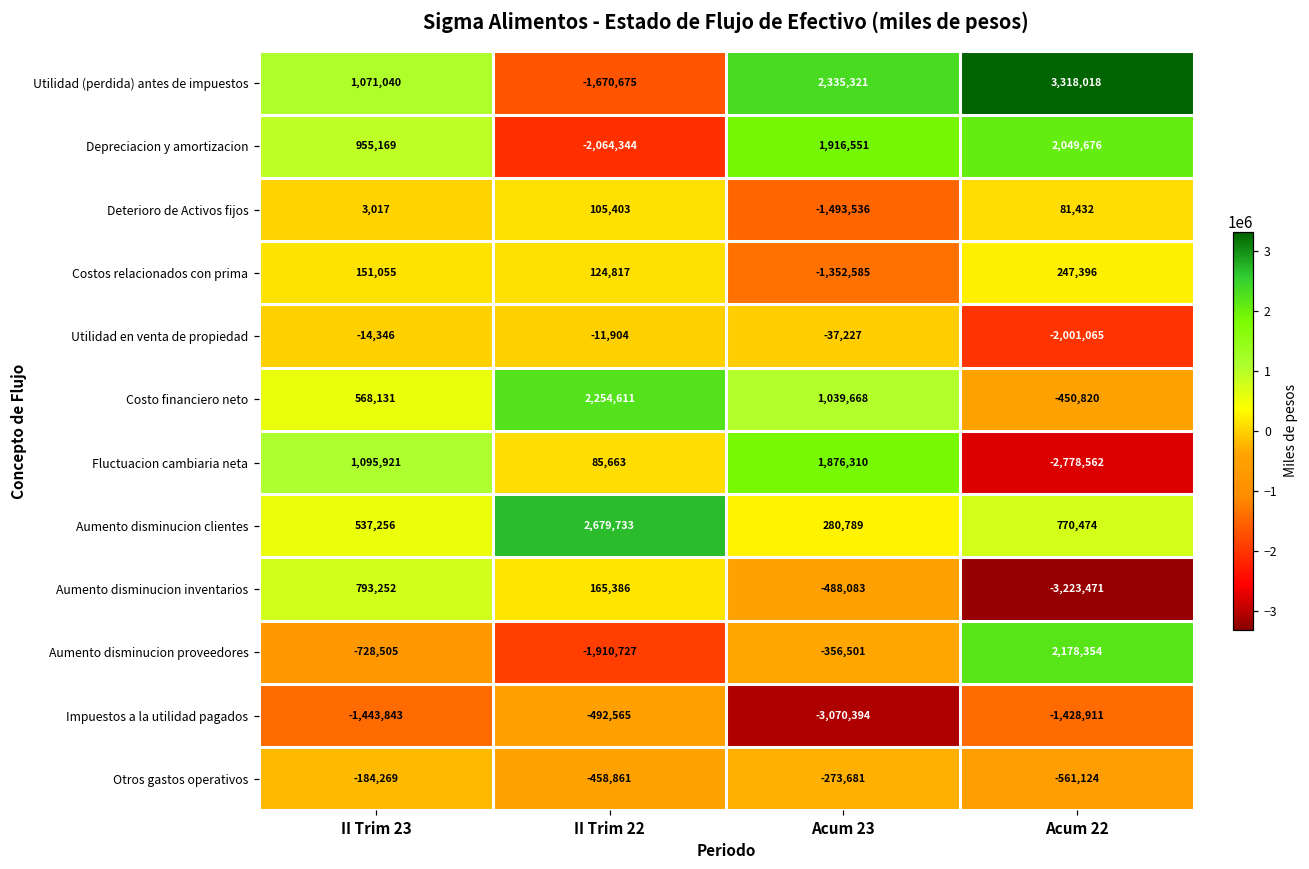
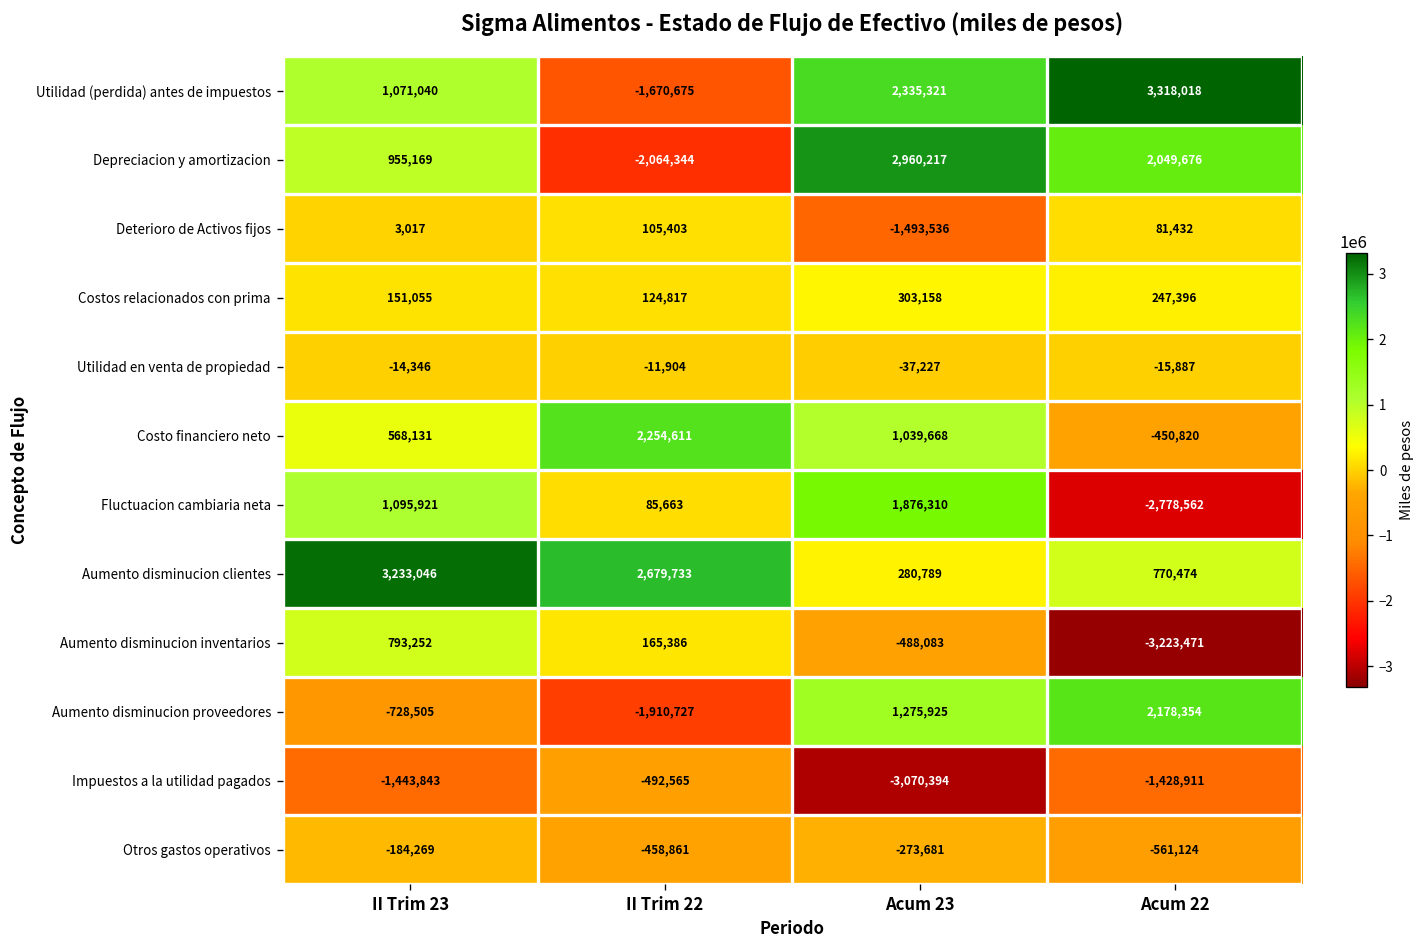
  {
    "Utilidad (perdida) antes de impuestos": {
      "II Trim 23": "1,071,040",
      "II Trim 22": "-1,670,675",
      "Acum 23": "2,335,321",
      "Acum 22": "3,318,018"
    },
    "Depreciacion y amortizacion": {
      "II Trim 23": "955,169",
      "II Trim 22": "-2,064,344",
-     "Acum 23": "1,916,551",
+     "Acum 23": "2,960,217",
      "Acum 22": "2,049,676"
    },
    "Deterioro de Activos fijos": {
      "II Trim 23": "3,017",
      "II Trim 22": "105,403",
      "Acum 23": "-1,493,536",
      "Acum 22": "81,432"
    },
    "Costos relacionados con prima": {
      "II Trim 23": "151,055",
      "II Trim 22": "124,817",
-     "Acum 23": "-1,352,585",
+     "Acum 23": "303,158",
      "Acum 22": "247,396"
    },
    "Utilidad en venta de propiedad": {
      "II Trim 23": "-14,346",
      "II Trim 22": "-11,904",
      "Acum 23": "-37,227",
-     "Acum 22": "-2,001,065"
+     "Acum 22": "-15,887"
    },
    "Costo financiero neto": {
      "II Trim 23": "568,131",
      "II Trim 22": "2,254,611",
      "Acum 23": "1,039,668",
      "Acum 22": "-450,820"
    },
    "Fluctuacion cambiaria neta": {
      "II Trim 23": "1,095,921",
      "II Trim 22": "85,663",
      "Acum 23": "1,876,310",
      "Acum 22": "-2,778,562"
    },
    "Aumento disminucion clientes": {
-     "II Trim 23": "537,256",
+     "II Trim 23": "3,233,046",
      "II Trim 22": "2,679,733",
      "Acum 23": "280,789",
      "Acum 22": "770,474"
    },
    "Aumento disminucion inventarios": {
      "II Trim 23": "793,252",
      "II Trim 22": "165,386",
      "Acum 23": "-488,083",
      "Acum 22": "-3,223,471"
    },
    "Aumento disminucion proveedores": {
      "II Trim 23": "-728,505",
      "II Trim 22": "-1,910,727",
-     "Acum 23": "-356,501",
+     "Acum 23": "1,275,925",
      "Acum 22": "2,178,354"
    },
    "Impuestos a la utilidad pagados": {
      "II Trim 23": "-1,443,843",
      "II Trim 22": "-492,565",
      "Acum 23": "-3,070,394",
      "Acum 22": "-1,428,911"
    },
    "Otros gastos operativos": {
      "II Trim 23": "-184,269",
      "II Trim 22": "-458,861",
      "Acum 23": "-273,681",
      "Acum 22": "-561,124"
    }
  }
